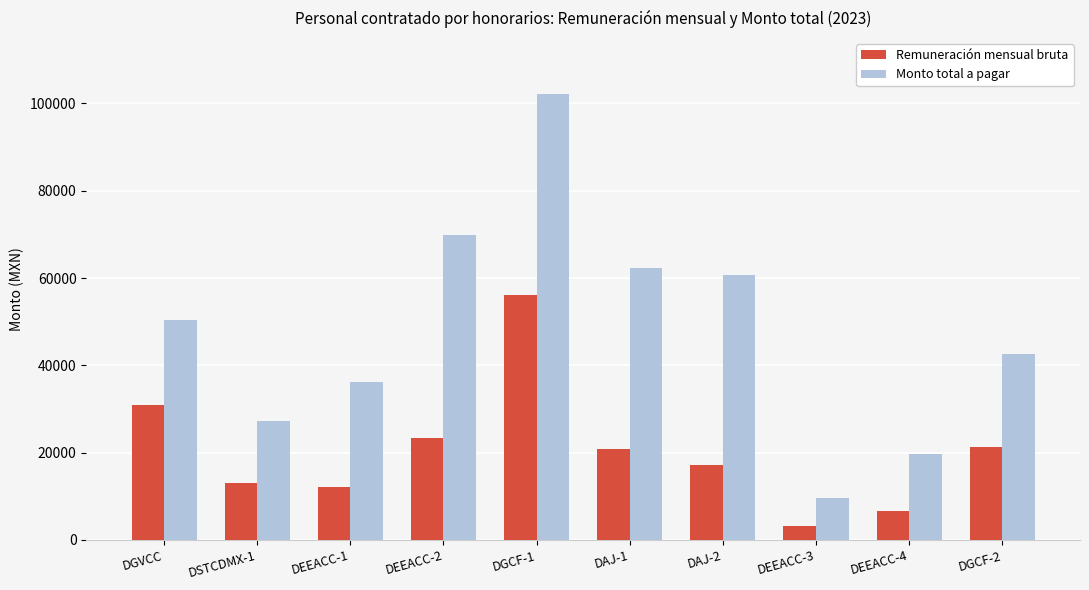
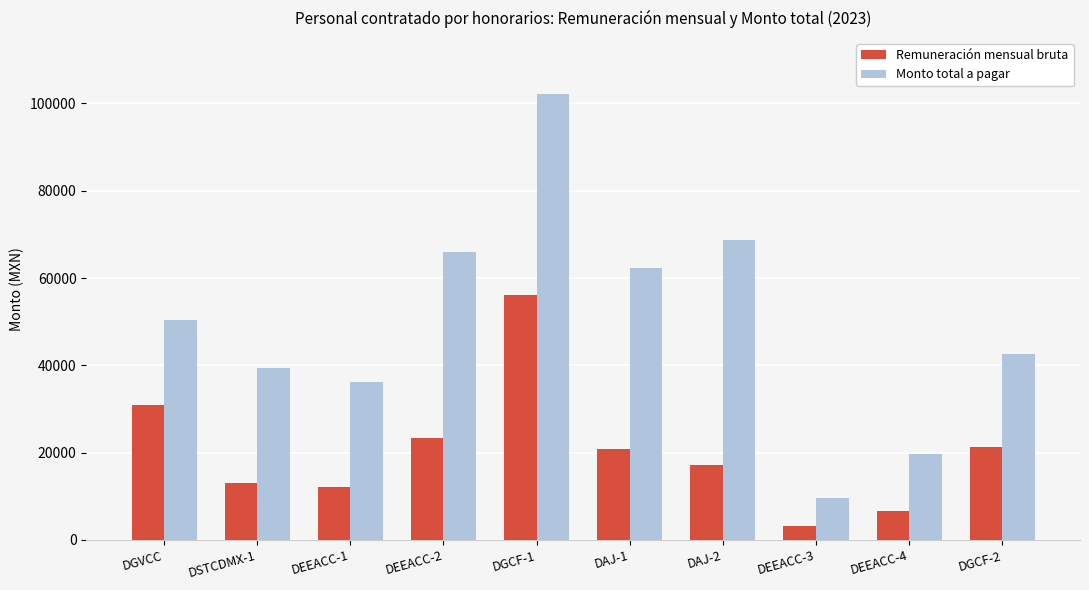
  {
    "Remuneración mensual bruta": {
      "DGVCC": 31000,
      "DSTCDMX-1": 13000,
      "DEEACC-1": 12000,
      "DEEACC-2": 23000,
      "DGCF-1": 56000,
      "DAJ-1": 21000,
      "DAJ-2": 17000,
      "DEEACC-3": 3000,
      "DEEACC-4": 7000,
      "DGCF-2": 21000
    },
    "Monto total a pagar": {
      "DGVCC": 50000,
-     "DSTCDMX-1": 27000,
+     "DSTCDMX-1": 39000,
      "DEEACC-1": 36000,
-     "DEEACC-2": 70000,
+     "DEEACC-2": 66000,
      "DGCF-1": 102000,
      "DAJ-1": 62000,
-     "DAJ-2": 61000,
+     "DAJ-2": 69000,
      "DEEACC-3": 10000,
      "DEEACC-4": 20000,
      "DGCF-2": 43000
    }
  }
